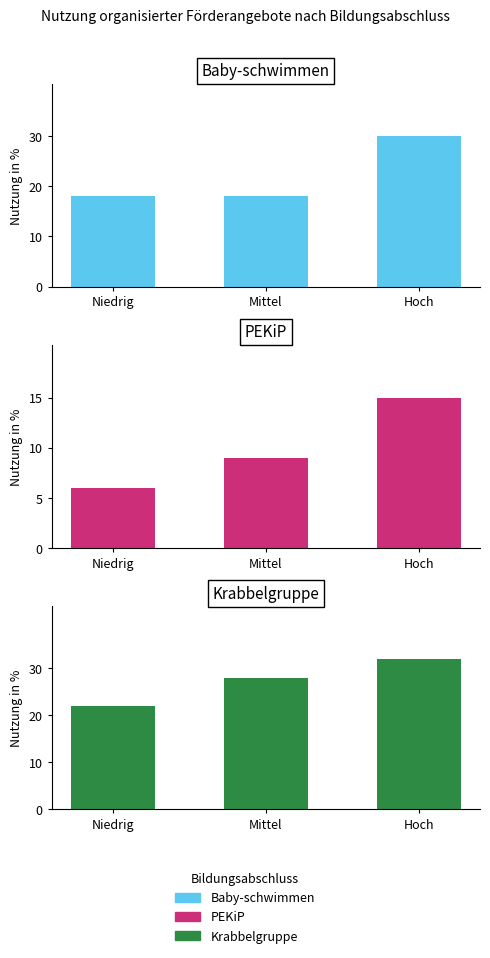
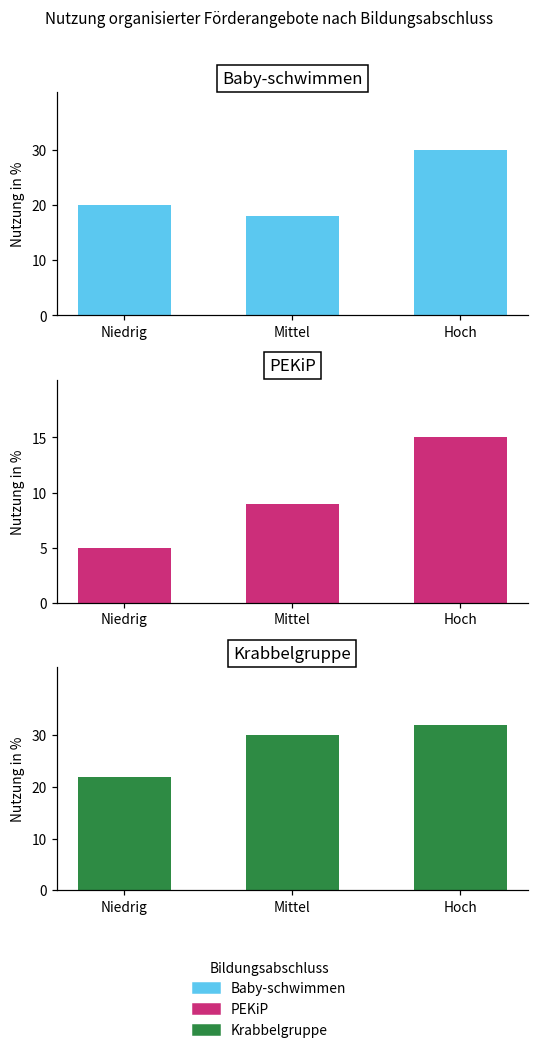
  {
    "Baby-schwimmen": {
-     "Niedrig": 18,
+     "Niedrig": 20,
      "Mittel": 18,
      "Hoch": 30
    },
    "PEKiP": {
-     "Niedrig": 6,
+     "Niedrig": 5,
      "Mittel": 9,
      "Hoch": 15
    },
    "Krabbelgruppe": {
      "Niedrig": 22,
-     "Mittel": 28,
+     "Mittel": 30,
      "Hoch": 32
    }
  }
